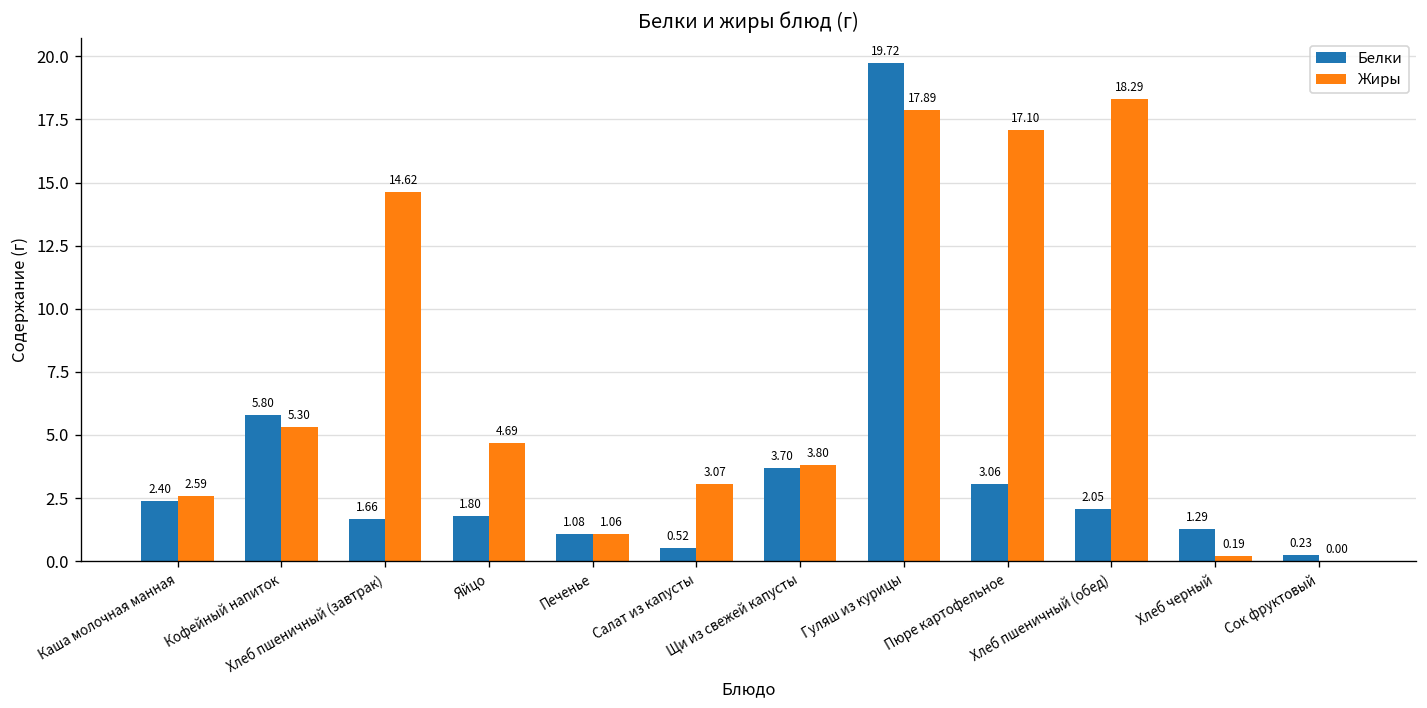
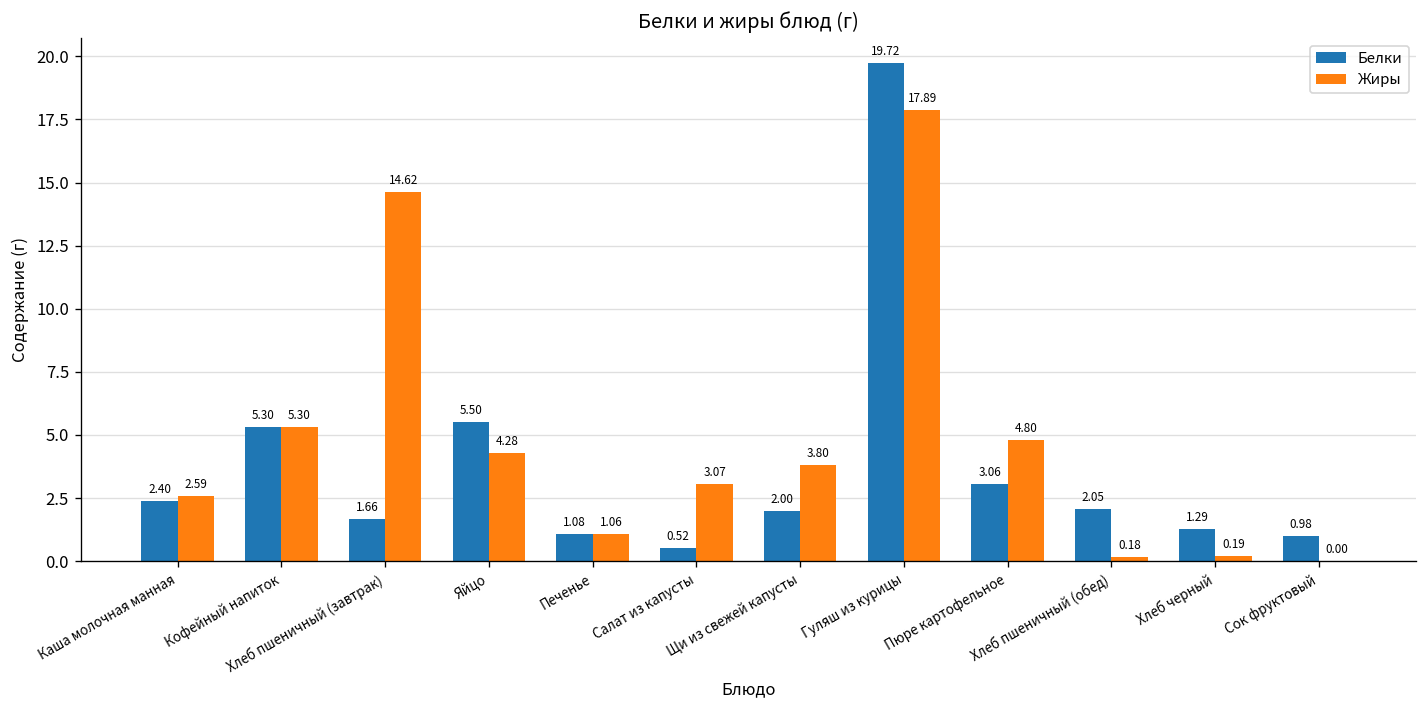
  {
    "Белки": {
      "Каша молочная манная": 2.40,
-     "Кофейный напиток": 5.80,
+     "Кофейный напиток": 5.30,
      "Хлеб пшеничный (завтрак)": 1.66,
-     "Яйцо": 1.80,
+     "Яйцо": 5.50,
      "Печенье": 1.08,
      "Салат из капусты": 0.52,
-     "Щи из свежей капусты": 3.70,
+     "Щи из свежей капусты": 2.00,
      "Гуляш из курицы": 19.72,
      "Пюре картофельное": 3.06,
      "Хлеб пшеничный (обед)": 2.05,
      "Хлеб черный": 1.29,
-     "Сок фруктовый": 0.23
+     "Сок фруктовый": 0.98
    },
    "Жиры": {
      "Каша молочная манная": 2.59,
      "Кофейный напиток": 5.30,
      "Хлеб пшеничный (завтрак)": 14.62,
-     "Яйцо": 4.69,
+     "Яйцо": 4.28,
      "Печенье": 1.06,
      "Салат из капусты": 3.07,
      "Щи из свежей капусты": 3.80,
      "Гуляш из курицы": 17.89,
-     "Пюре картофельное": 17.10,
-     "Хлеб пшеничный (обед)": 18.29,
+     "Пюре картофельное": 4.80,
+     "Хлеб пшеничный (обед)": 0.18,
      "Хлеб черный": 0.19,
      "Сок фруктовый": 0.00
    }
  }
